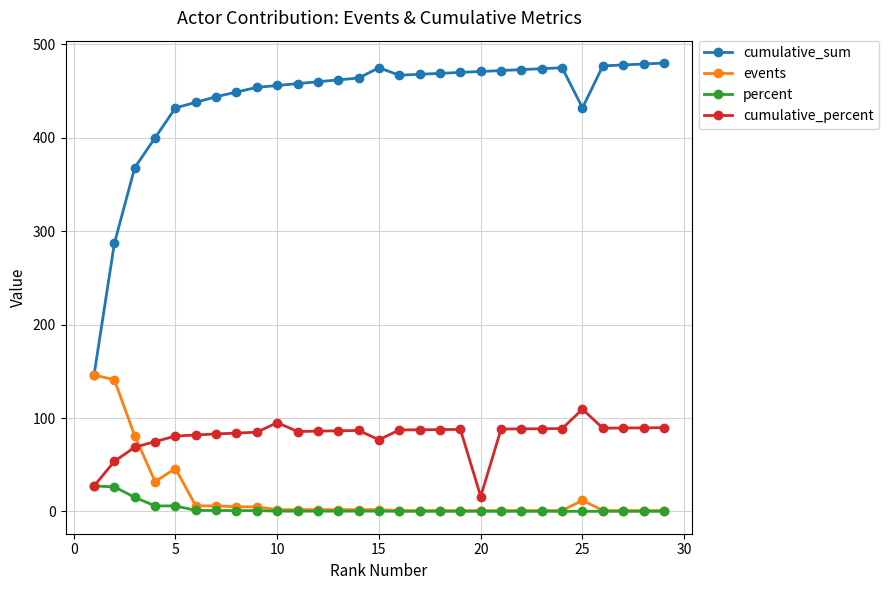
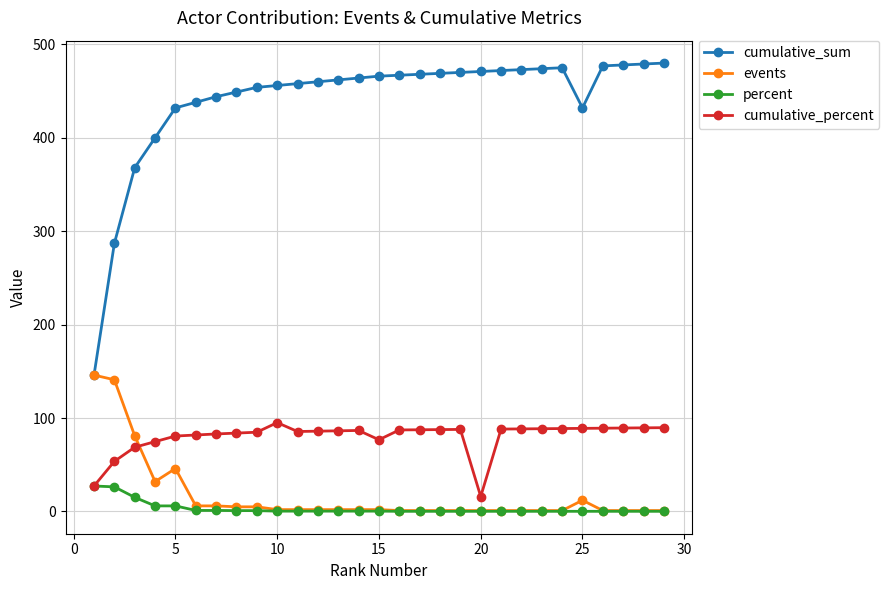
  {
    "cumulative_sum": {
      "5": 430,
      "10": 460,
-     "15": 480,
+     "15": 470,
      "20": 470,
      "25": 430
    },
    "events": {
      "5": 50,
      "25": 10
    },
    "percent": {
      "5": 10,
      "25": 0
    },
    "cumulative_percent": {
      "5": 80,
      "10": 100,
      "15": 80,
      "20": 20,
-     "25": 110
+     "25": 90
    }
  }
